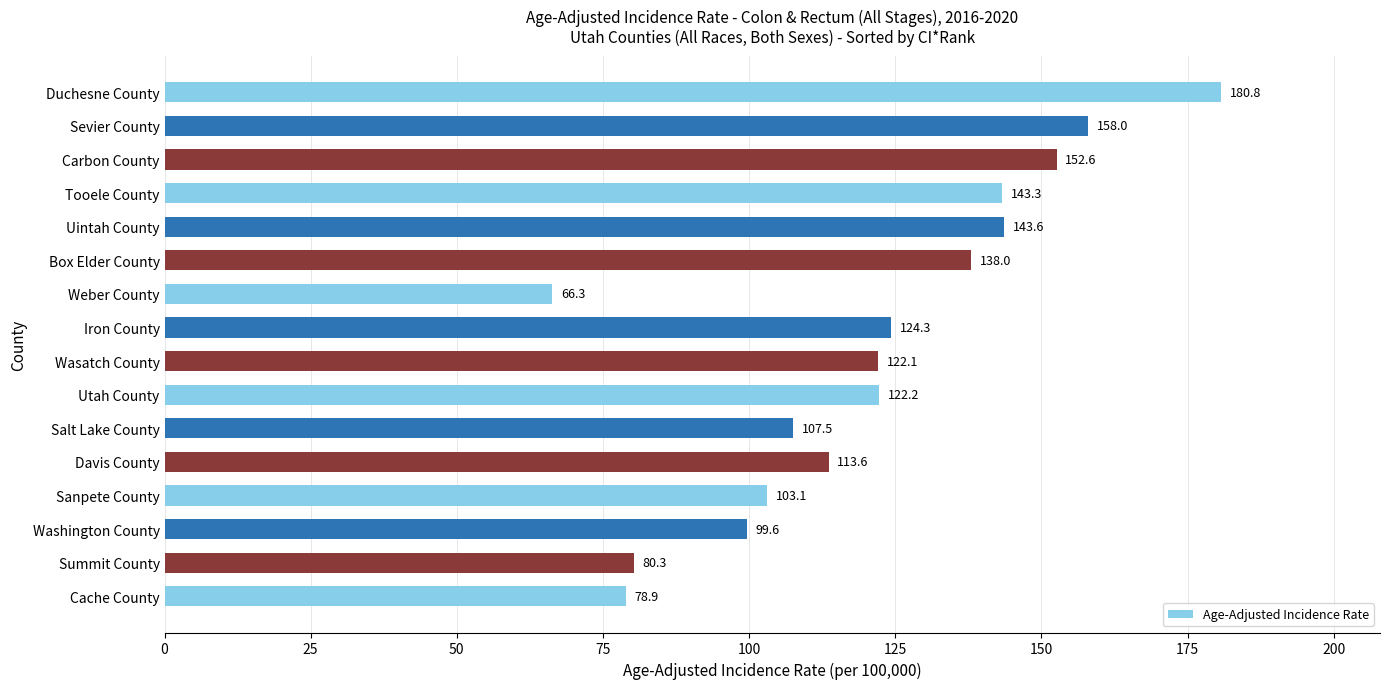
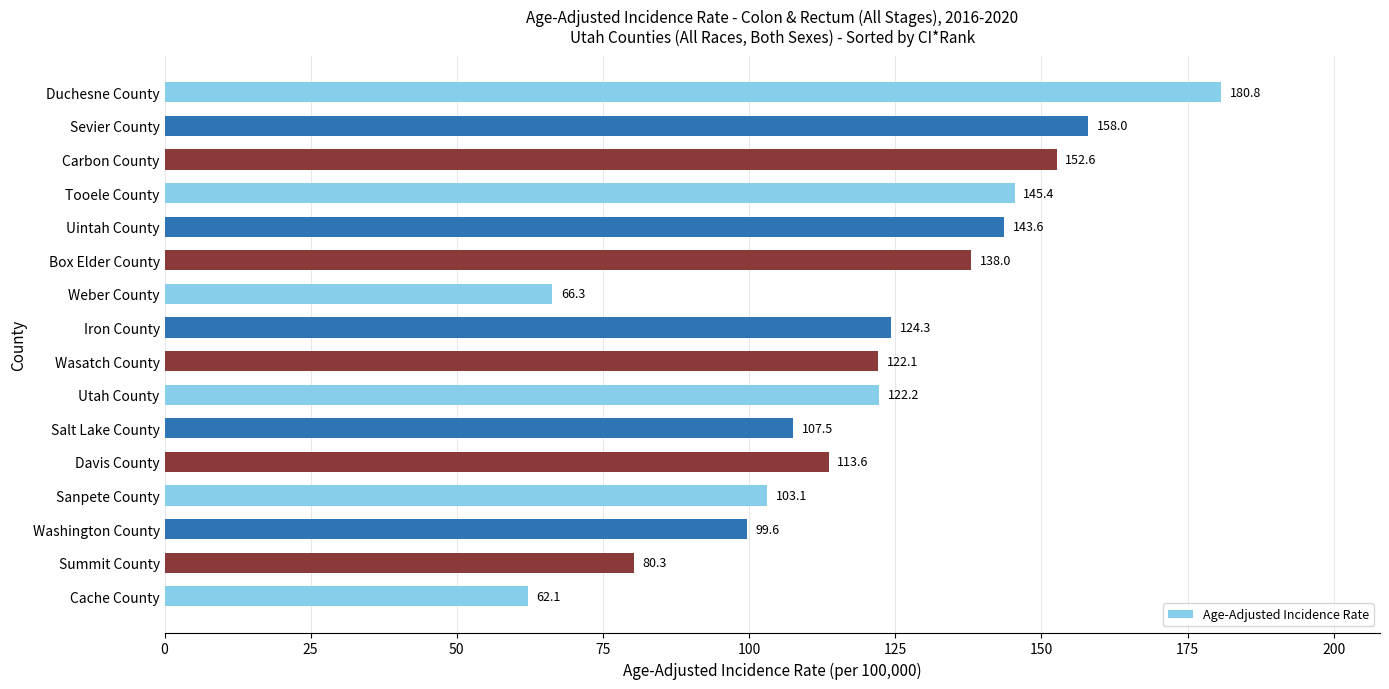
  {
    "Duchesne County": 180.8,
    "Sevier County": 158.0,
    "Carbon County": 152.6,
-   "Tooele County": 143.3,
+   "Tooele County": 145.4,
    "Uintah County": 143.6,
    "Box Elder County": 138.0,
    "Weber County": 66.3,
    "Iron County": 124.3,
    "Wasatch County": 122.1,
    "Utah County": 122.2,
    "Salt Lake County": 107.5,
    "Davis County": 113.6,
    "Sanpete County": 103.1,
    "Washington County": 99.6,
    "Summit County": 80.3,
-   "Cache County": 78.9
+   "Cache County": 62.1
  }
